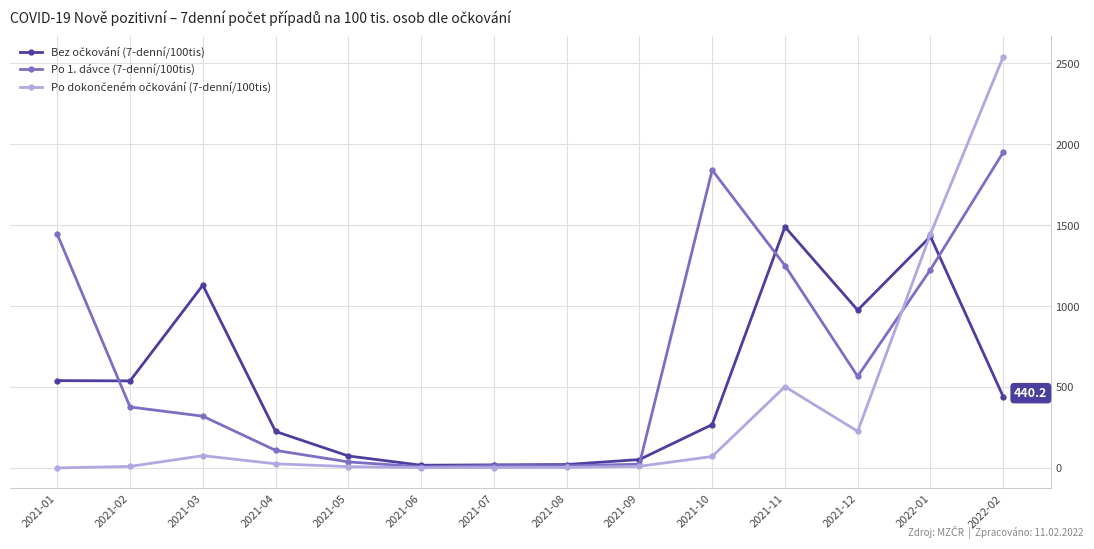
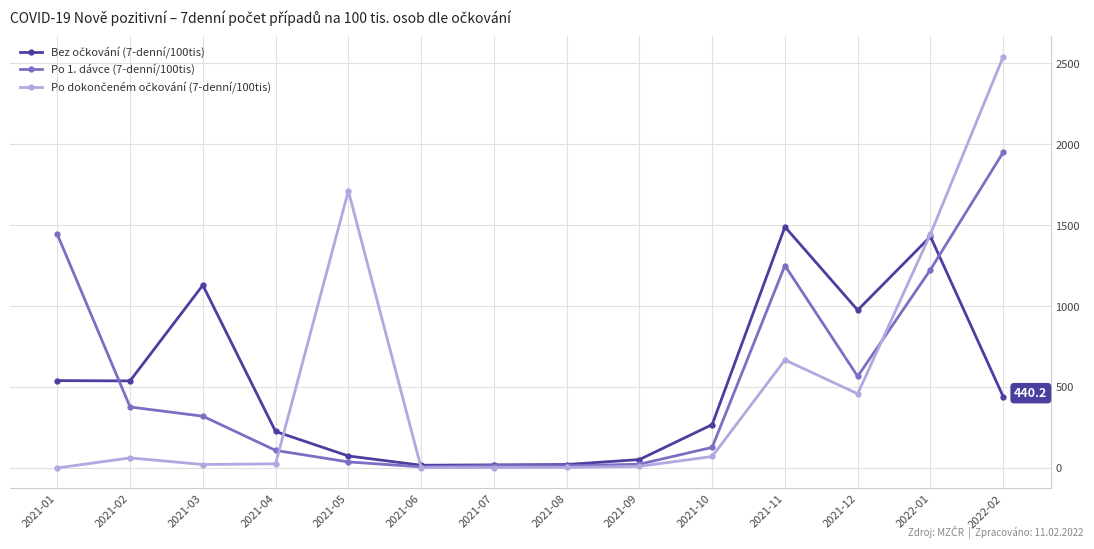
  {
    "Bez očkování (7-denní/100tis)": {
      "2021-01": 540,
      "2021-02": 540,
      "2021-03": 1130,
      "2021-04": 230,
      "2021-05": 70,
      "2021-09": 50,
      "2021-10": 270,
      "2021-11": 1490,
      "2021-12": 970
    },
    "Po 1. dávce (7-denní/100tis)": {
      "2021-01": 1440,
      "2021-02": 380,
      "2021-03": 320,
      "2021-04": 110,
      "2021-05": 40,
-     "2021-10": 1840,
+     "2021-10": 130,
      "2021-11": 1250,
      "2021-12": 570,
      "2022-01": 1230,
      "2022-02": 1950
    },
    "Po dokončeném očkování (7-denní/100tis)": {
      "2021-01": 0,
-     "2021-02": 10,
-     "2021-03": 80,
+     "2021-02": 60,
+     "2021-03": 20,
      "2021-04": 30,
-     "2021-05": 10,
+     "2021-05": 1710,
      "2021-10": 70,
-     "2021-11": 500,
-     "2021-12": 230,
+     "2021-11": 670,
+     "2021-12": 460,
      "2022-02": 2540
    }
  }
